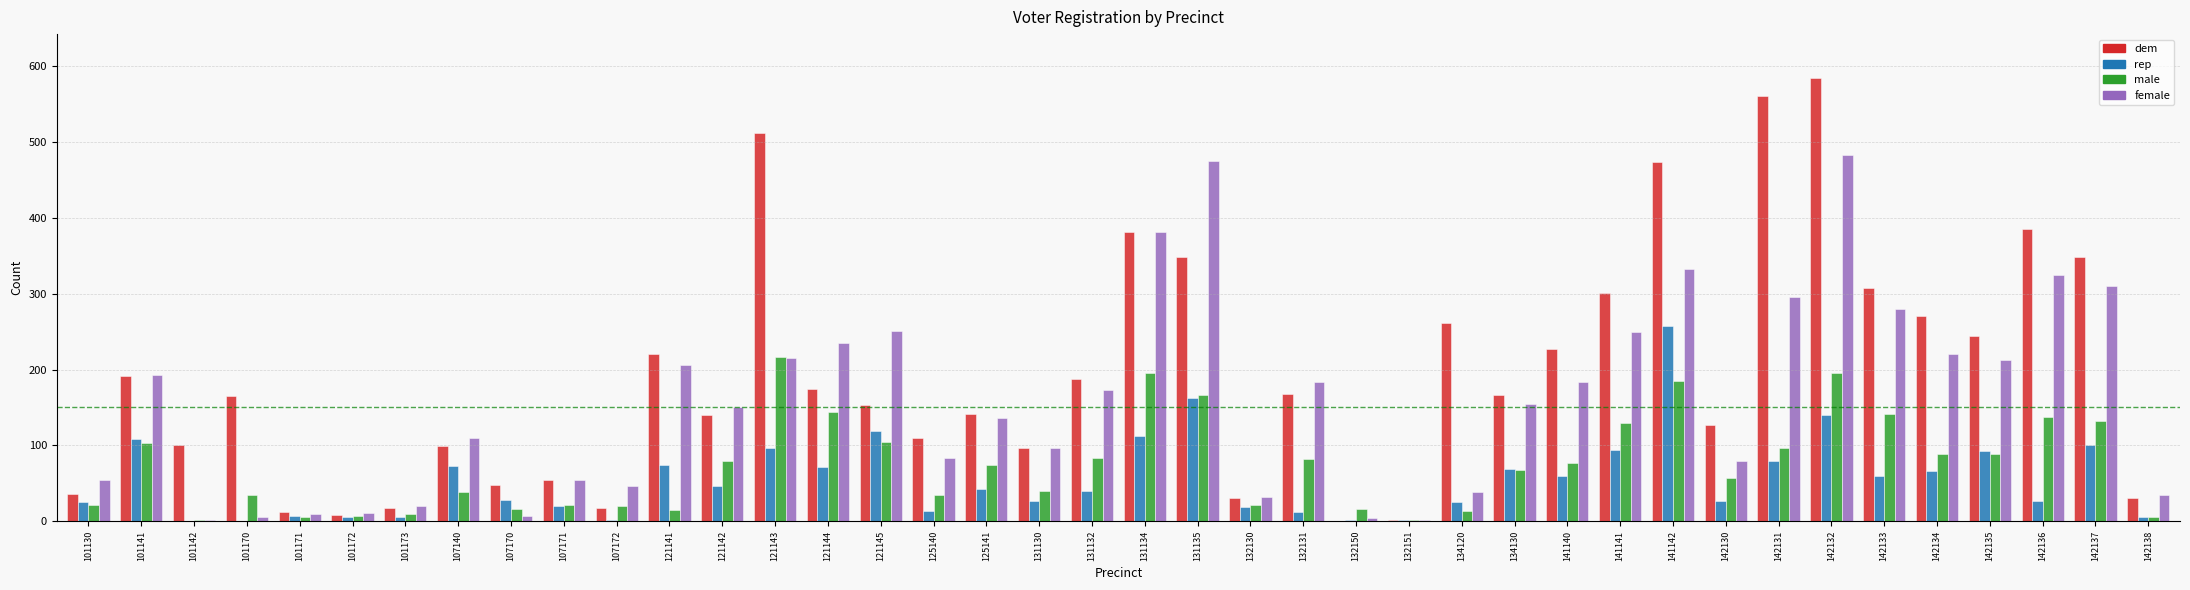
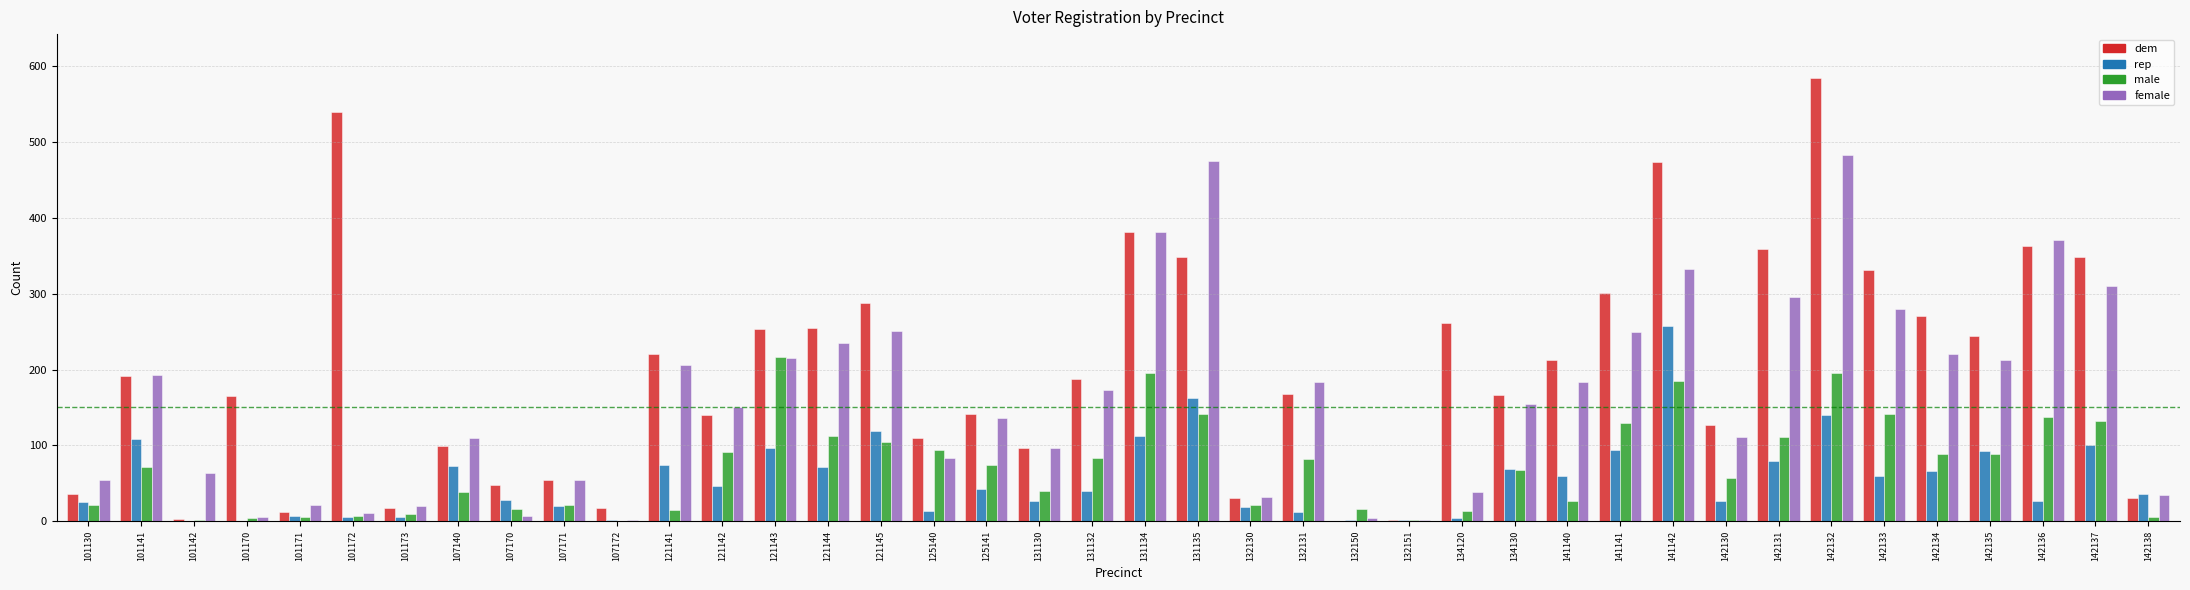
  {
    "dem": {
      "101130": 40,
      "101141": 190,
-     "101142": 100,
+     "101142": 0,
      "101170": 170,
      "101171": 10,
-     "101172": 10,
+     "101172": 540,
      "101173": 20,
      "107140": 100,
      "107170": 50,
      "107171": 60,
      "107172": 20,
      "121141": 220,
      "121142": 140,
-     "121143": 510,
-     "121144": 170,
-     "121145": 150,
+     "121143": 250,
+     "121144": 260,
+     "121145": 290,
      "125140": 110,
      "125141": 140,
      "131130": 100,
      "131132": 190,
      "131134": 380,
      "131135": 350,
      "132130": 30,
      "132131": 170,
      "132150": 0,
      "134120": 260,
      "134130": 170,
-     "141140": 230,
+     "141140": 210,
      "141141": 300,
      "141142": 470,
      "142130": 130,
-     "142131": 560,
+     "142131": 360,
      "142132": 580,
-     "142133": 310,
+     "142133": 330,
      "142134": 270,
      "142135": 240,
-     "142136": 390,
+     "142136": 360,
      "142137": 350,
      "142138": 30
    },
    "rep": {
      "101130": 30,
      "101141": 110,
      "101142": 0,
      "101170": 0,
      "101171": 10,
      "101172": 10,
      "101173": 10,
      "107140": 70,
      "107170": 30,
      "107171": 20,
      "121141": 70,
      "121142": 50,
      "121143": 100,
      "121144": 70,
      "121145": 120,
      "125140": 10,
      "125141": 40,
      "131130": 30,
      "131132": 40,
      "131134": 110,
      "131135": 160,
      "132130": 20,
      "132131": 10,
-     "134120": 30,
+     "134120": 0,
      "134130": 70,
      "141140": 60,
      "141141": 90,
      "141142": 260,
      "142130": 30,
      "142131": 80,
      "142132": 140,
      "142133": 60,
      "142134": 70,
      "142135": 90,
      "142136": 30,
      "142137": 100,
-     "142138": 10
+     "142138": 40
    },
    "male": {
      "101130": 20,
-     "101141": 100,
-     "101170": 40,
+     "101141": 70,
+     "101170": 0,
      "101171": 10,
      "101172": 10,
      "101173": 10,
      "107140": 40,
      "107170": 20,
      "107171": 20,
-     "107172": 20,
+     "107172": 0,
      "121141": 20,
-     "121142": 80,
+     "121142": 90,
      "121143": 220,
-     "121144": 140,
+     "121144": 110,
      "121145": 110,
-     "125140": 40,
+     "125140": 90,
      "125141": 70,
      "131130": 40,
      "131132": 80,
      "131134": 200,
-     "131135": 170,
+     "131135": 140,
      "132130": 20,
      "132131": 80,
      "132150": 20,
      "134120": 10,
      "134130": 70,
-     "141140": 80,
+     "141140": 30,
      "141141": 130,
      "141142": 190,
      "142130": 60,
-     "142131": 100,
+     "142131": 110,
      "142132": 200,
      "142133": 140,
      "142134": 90,
      "142135": 90,
      "142136": 140,
      "142137": 130,
      "142138": 10
    },
    "female": {
      "101130": 50,
      "101141": 190,
-     "101142": 0,
+     "101142": 60,
      "101170": 10,
-     "101171": 10,
+     "101171": 20,
      "101172": 10,
      "101173": 20,
      "107140": 110,
      "107170": 10,
      "107171": 50,
-     "107172": 50,
+     "107172": 0,
      "121141": 210,
      "121142": 150,
      "121143": 220,
      "121144": 240,
      "121145": 250,
      "125140": 80,
      "125141": 140,
      "131130": 100,
      "131132": 170,
      "131134": 380,
      "131135": 480,
      "132130": 30,
      "132131": 180,
      "132150": 0,
      "134120": 40,
      "134130": 150,
      "141140": 180,
      "141141": 250,
      "141142": 330,
-     "142130": 80,
+     "142130": 110,
      "142131": 300,
      "142132": 480,
      "142133": 280,
      "142134": 220,
      "142135": 210,
-     "142136": 330,
+     "142136": 370,
      "142137": 310,
      "142138": 30
    }
  }
